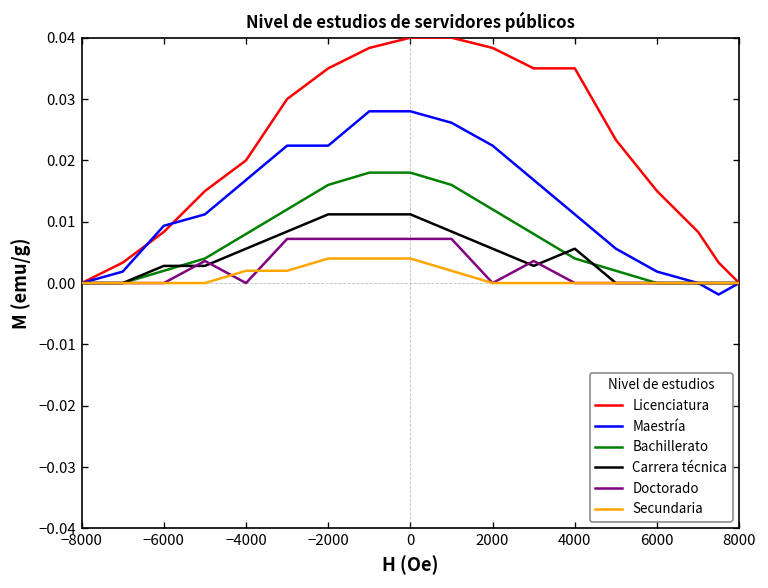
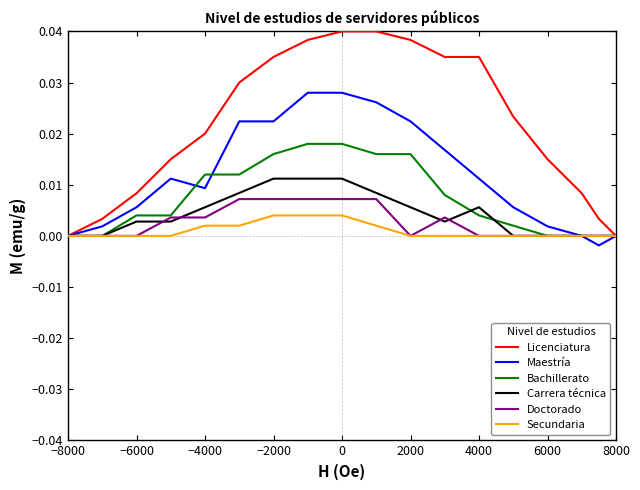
  {
    "Licenciatura": {
      "−6000": 0.008,
      "−4000": 0.020,
      "−2000": 0.035,
      "0": 0.040,
      "2000": 0.038,
      "4000": 0.035,
      "6000": 0.015
    },
    "Maestría": {
-     "−6000": 0.009,
-     "−4000": 0.017,
+     "−6000": 0.006,
+     "−4000": 0.009,
      "−2000": 0.022,
      "0": 0.028,
      "2000": 0.022,
      "4000": 0.011,
      "6000": 0.002
    },
    "Bachillerato": {
-     "−6000": 0.002,
-     "−4000": 0.008,
+     "−6000": 0.004,
+     "−4000": 0.012,
      "−2000": 0.016,
      "0": 0.018,
-     "2000": 0.012,
+     "2000": 0.016,
      "4000": 0.004
    },
    "Carrera técnica": {
      "−6000": 0.003,
      "−4000": 0.006,
      "−2000": 0.011,
      "0": 0.011,
      "2000": 0.006,
      "4000": 0.006
    },
    "Doctorado": {
-     "−4000": 0.000,
+     "−4000": 0.004,
      "−2000": 0.007,
      "0": 0.007
    },
    "Secundaria": {
      "−4000": 0.002,
      "−2000": 0.004,
      "0": 0.004
    }
  }
